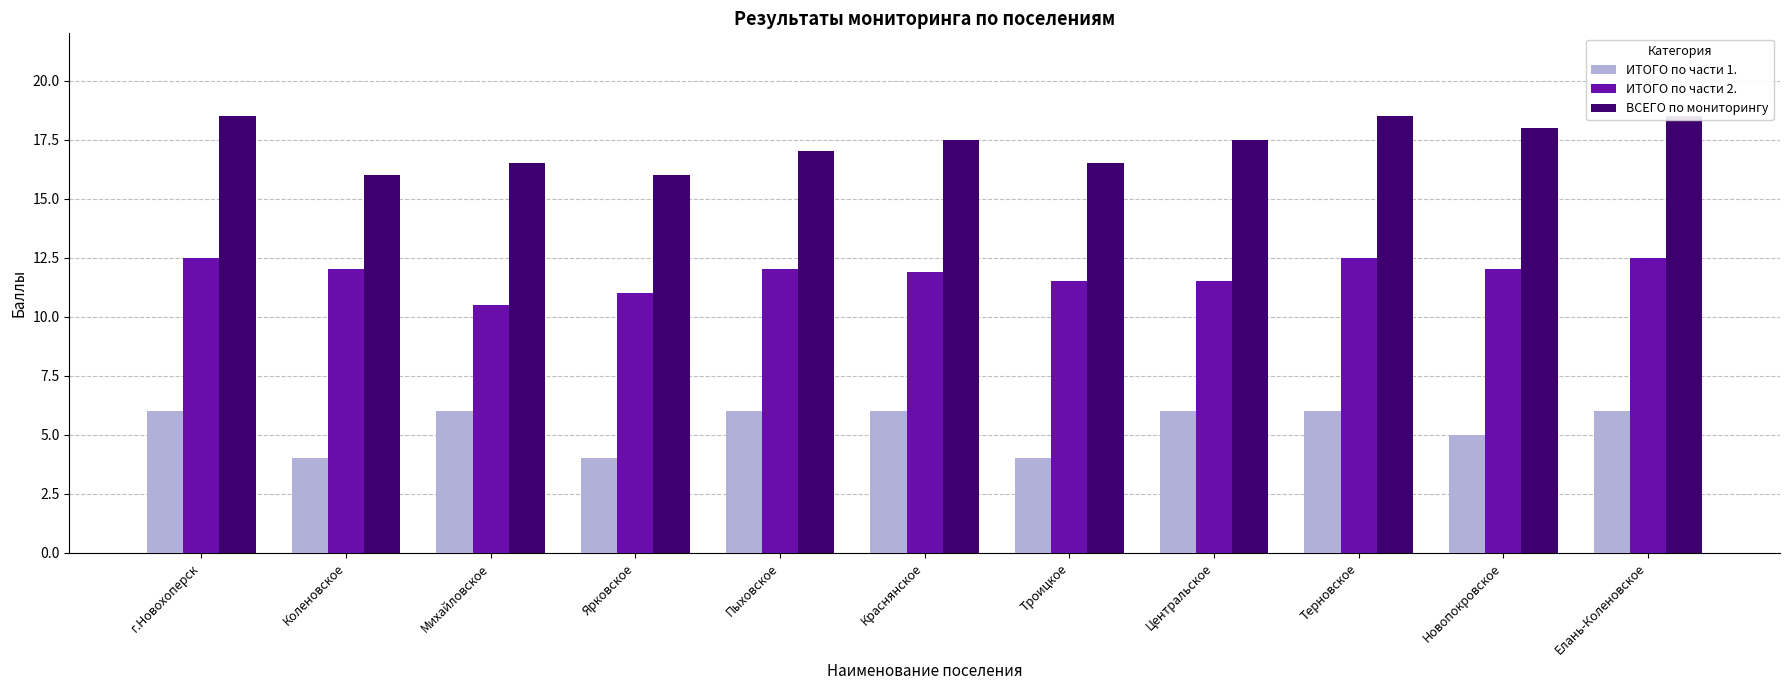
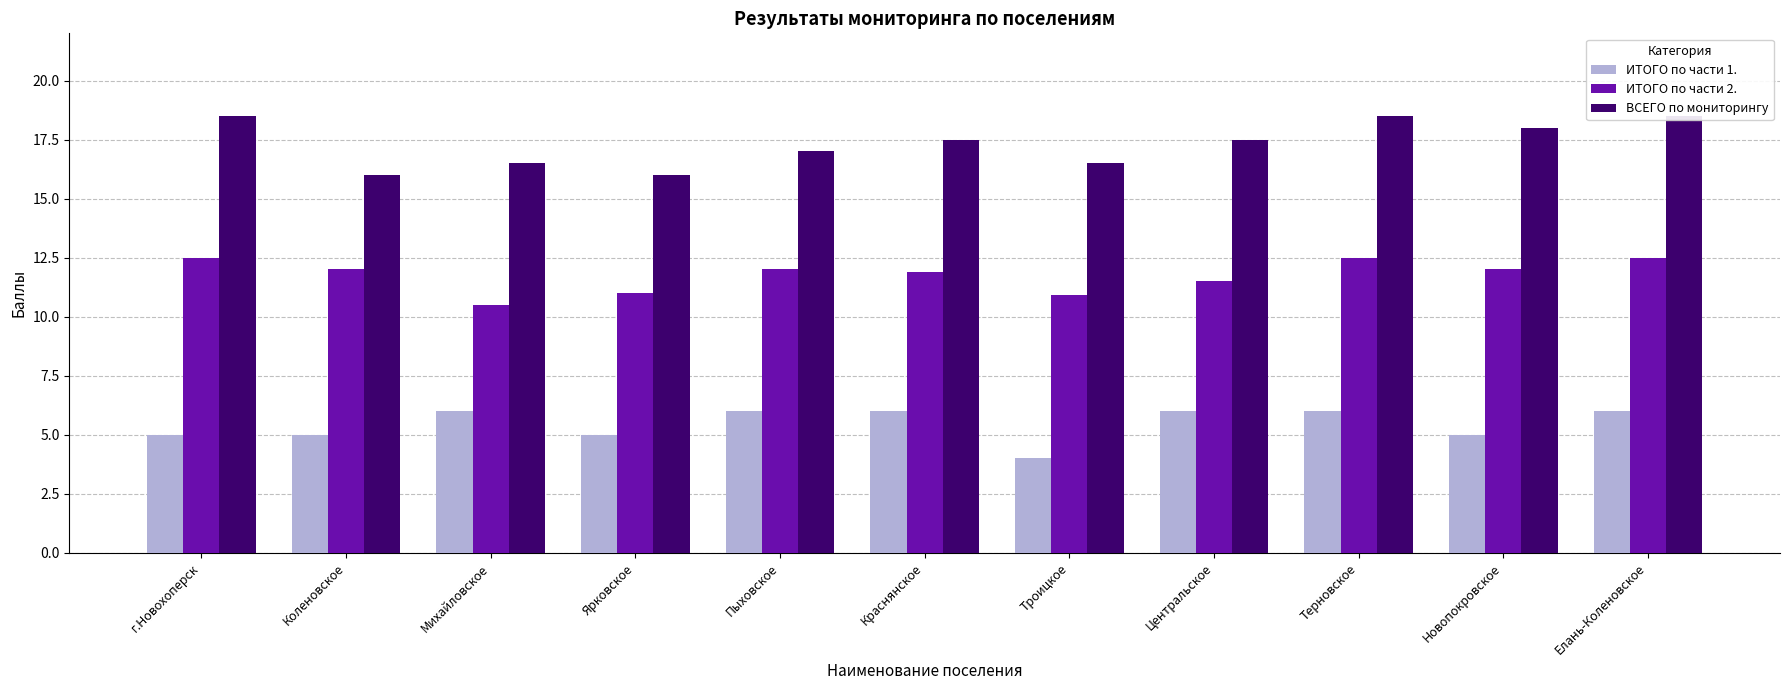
  {
    "ИТОГО по части 1.": {
-     "г.Новохоперск": 6,
-     "Коленовское": 4,
+     "г.Новохоперск": 5,
+     "Коленовское": 5,
      "Михайловское": 6,
-     "Ярковское": 4,
+     "Ярковское": 5,
      "Пыховское": 6,
      "Краснянское": 6,
      "Троицкое": 4,
      "Центральское": 6,
      "Терновское": 6,
      "Новопокровское": 5,
      "Елань-Коленовское": 6
    },
    "ИТОГО по части 2.": {
      "г.Новохоперск": 12.5,
      "Коленовское": 12.0,
      "Михайловское": 10.5,
      "Ярковское": 11.0,
      "Пыховское": 12.0,
      "Краснянское": 11.9,
-     "Троицкое": 11.5,
+     "Троицкое": 10.9,
      "Центральское": 11.5,
      "Терновское": 12.5,
      "Новопокровское": 12.0,
      "Елань-Коленовское": 12.5
    },
    "ВСЕГО по мониторингу": {
      "г.Новохоперск": 18.5,
      "Коленовское": 16.0,
      "Михайловское": 16.5,
      "Ярковское": 16.0,
      "Пыховское": 17.0,
      "Краснянское": 17.5,
      "Троицкое": 16.5,
      "Центральское": 17.5,
      "Терновское": 18.5,
      "Новопокровское": 18.0
    }
  }
